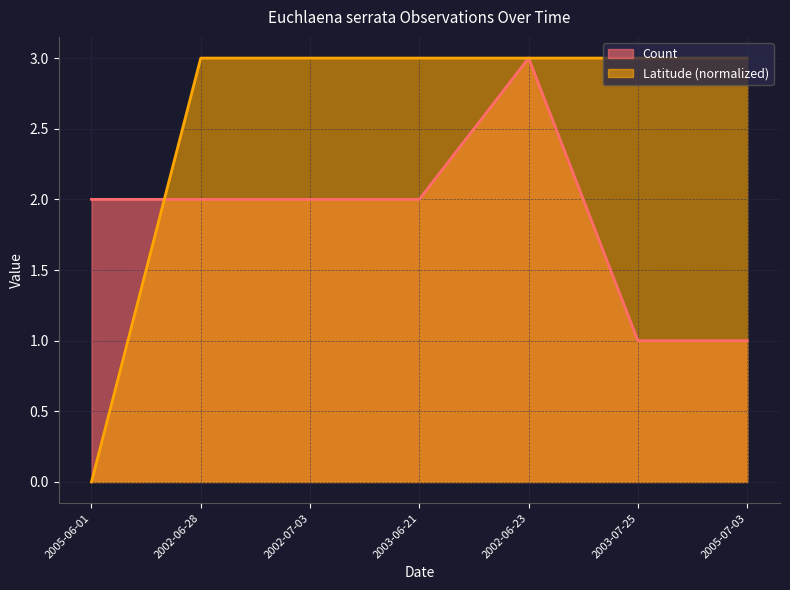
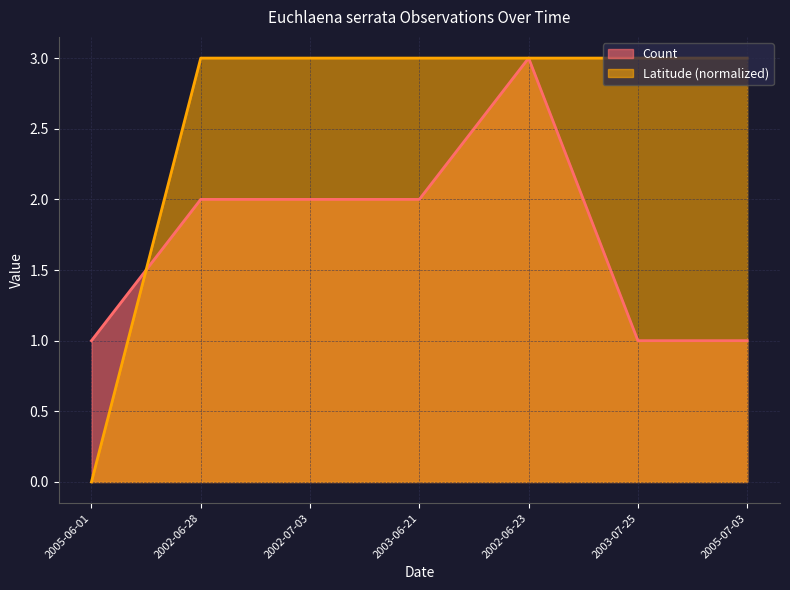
  {
    "Count": {
-     "2005-06-01": 2,
+     "2005-06-01": 1,
      "2002-06-28": 2,
      "2002-07-03": 2,
      "2003-06-21": 2,
      "2003-07-25": 1,
      "2005-07-03": 1
    },
    "Latitude (normalized)": {
      "2005-06-01": 0,
      "2002-06-28": 3,
      "2002-07-03": 3,
      "2003-06-21": 3
    }
  }
